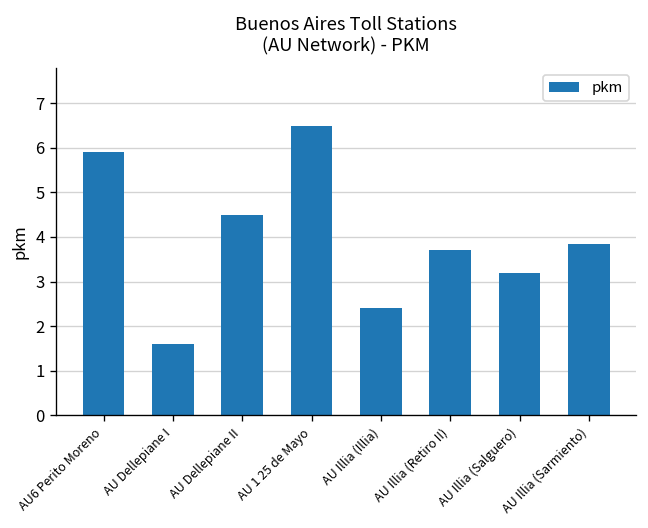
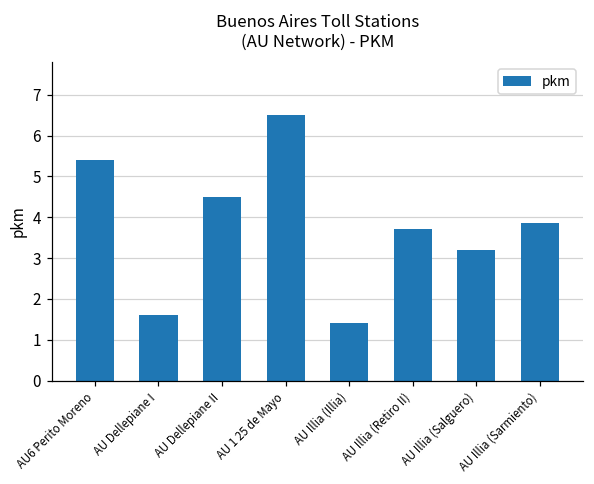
  {
-   "AU6 Perito Moreno": 5.9,
+   "AU6 Perito Moreno": 5.4,
    "AU Dellepiane I": 1.6,
    "AU Dellepiane II": 4.5,
    "AU 1 25 de Mayo": 6.5,
-   "AU Illia (Illia)": 2.4,
+   "AU Illia (Illia)": 1.4,
    "AU Illia (Retiro II)": 3.7,
    "AU Illia (Salguero)": 3.2,
    "AU Illia (Sarmiento)": 3.9
  }
